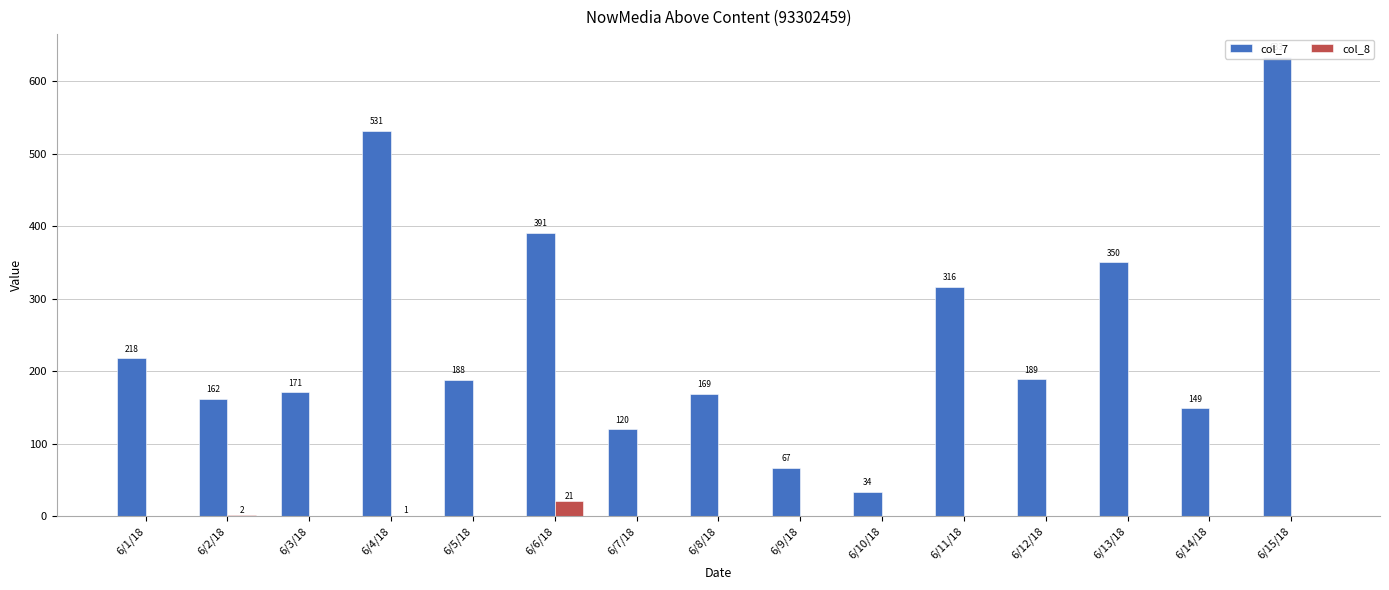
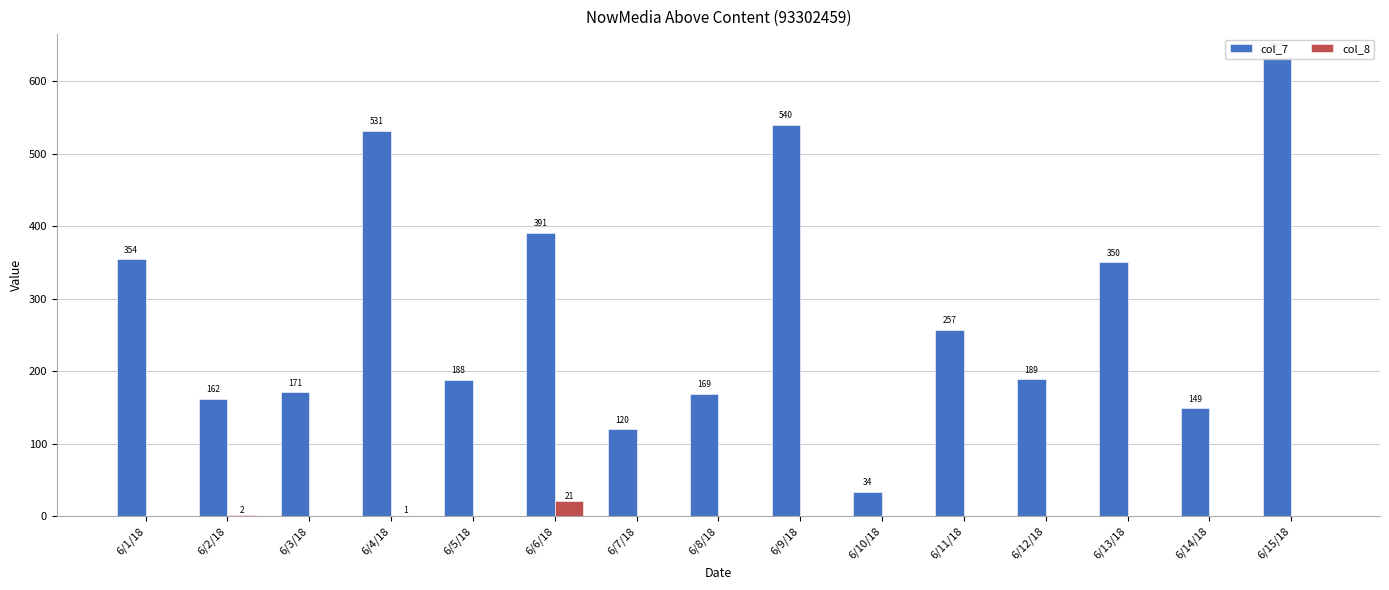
  {
    "col_7": {
-     "6/1/18": 218,
+     "6/1/18": 354,
      "6/2/18": 162,
      "6/3/18": 171,
      "6/4/18": 531,
      "6/5/18": 188,
      "6/6/18": 391,
      "6/7/18": 120,
      "6/8/18": 169,
-     "6/9/18": 67,
+     "6/9/18": 540,
      "6/10/18": 34,
-     "6/11/18": 316,
+     "6/11/18": 257,
      "6/12/18": 189,
      "6/13/18": 350,
      "6/14/18": 149
    },
    "col_8": {
      "6/2/18": 2,
      "6/4/18": 1,
      "6/6/18": 21
    }
  }
